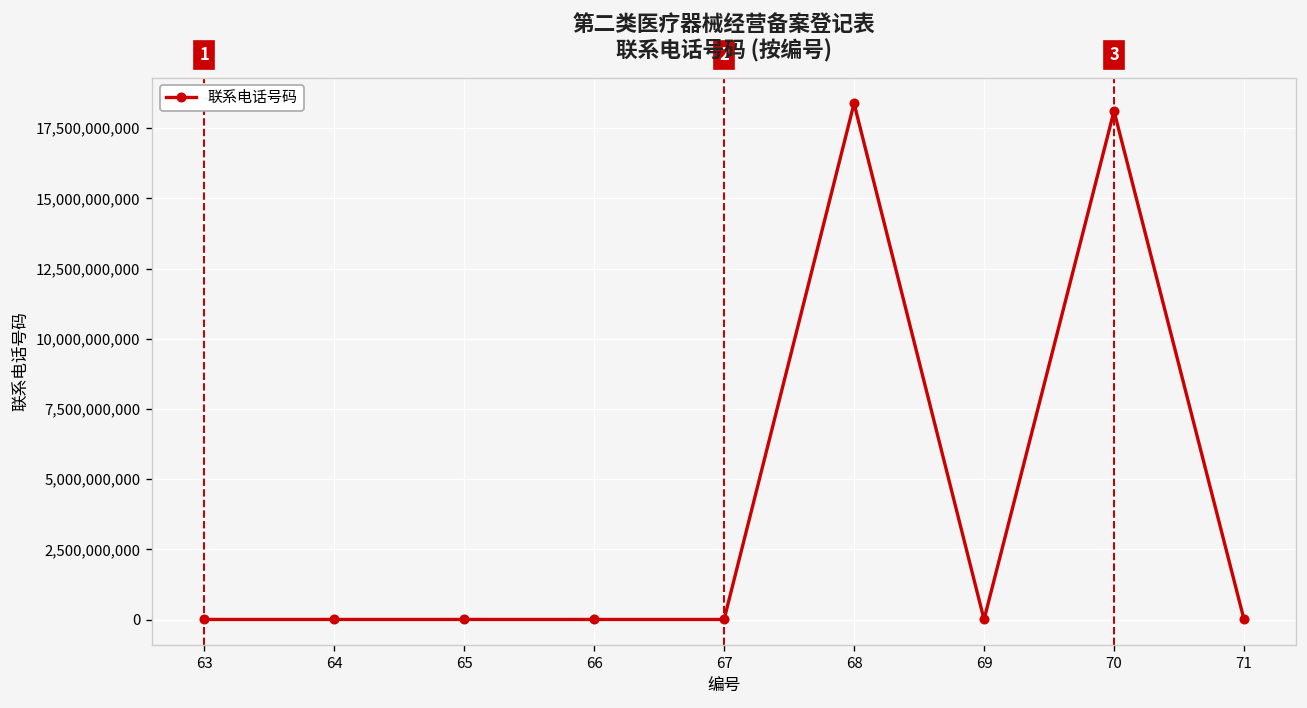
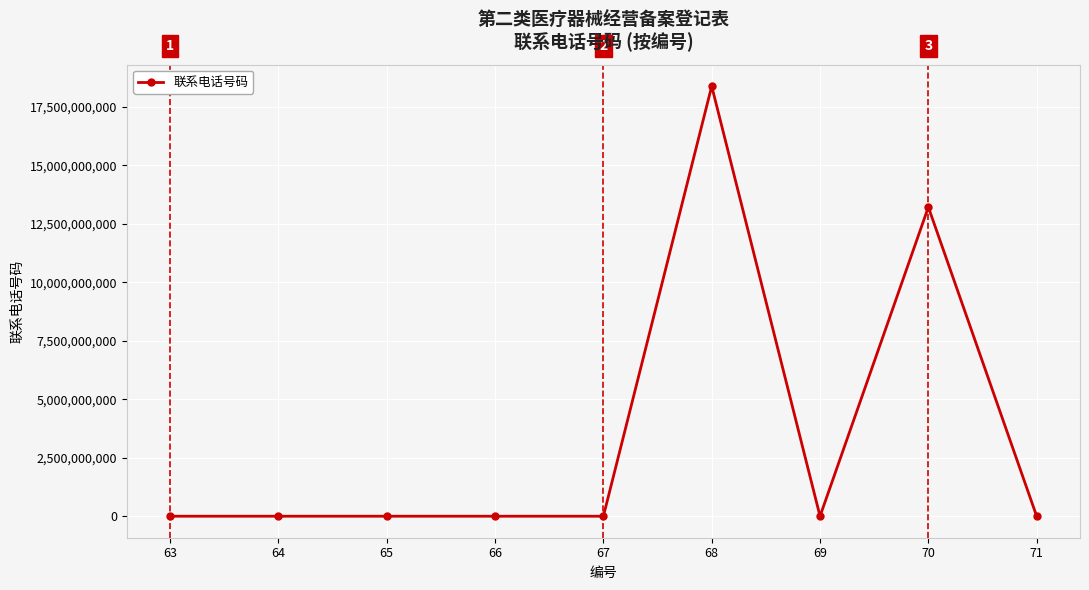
  {
    "63": "0",
    "64": "0",
    "65": "0",
    "66": "0",
    "67": "0",
    "68": "18,400,000,000",
    "69": "0",
-   "70": "18,100,000,000",
+   "70": "13,200,000,000",
    "71": "0"
  }
